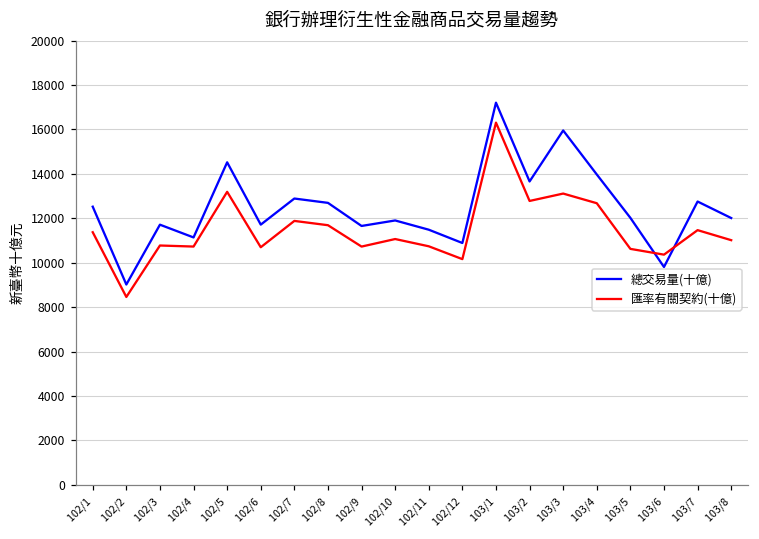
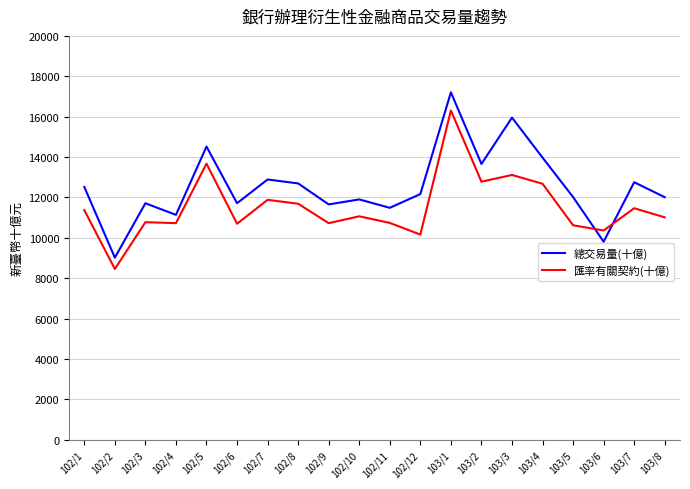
  {
    "總交易量(十億)": {
      "102/1": 12500,
      "102/2": 9000,
      "102/3": 11700,
      "102/4": 11100,
      "102/5": 14500,
      "102/6": 11700,
      "102/7": 12900,
      "102/8": 12700,
      "102/9": 11700,
      "102/10": 11900,
      "102/11": 11500,
-     "102/12": 10900,
+     "102/12": 12200,
      "103/1": 17200,
      "103/2": 13700,
      "103/3": 16000,
      "103/4": 14000,
      "103/5": 12000,
      "103/6": 9800,
      "103/7": 12800,
      "103/8": 12000
    },
    "匯率有關契約(十億)": {
      "102/1": 11400,
      "102/2": 8500,
      "102/3": 10800,
      "102/4": 10700,
-     "102/5": 13200,
+     "102/5": 13700,
      "102/6": 10700,
      "102/7": 11900,
      "102/8": 11700,
      "102/9": 10700,
      "102/10": 11100,
      "102/11": 10700,
      "102/12": 10200,
      "103/1": 16300,
      "103/2": 12800,
      "103/3": 13100,
      "103/4": 12700,
      "103/5": 10600,
      "103/6": 10400,
      "103/7": 11500,
      "103/8": 11000
    }
  }
